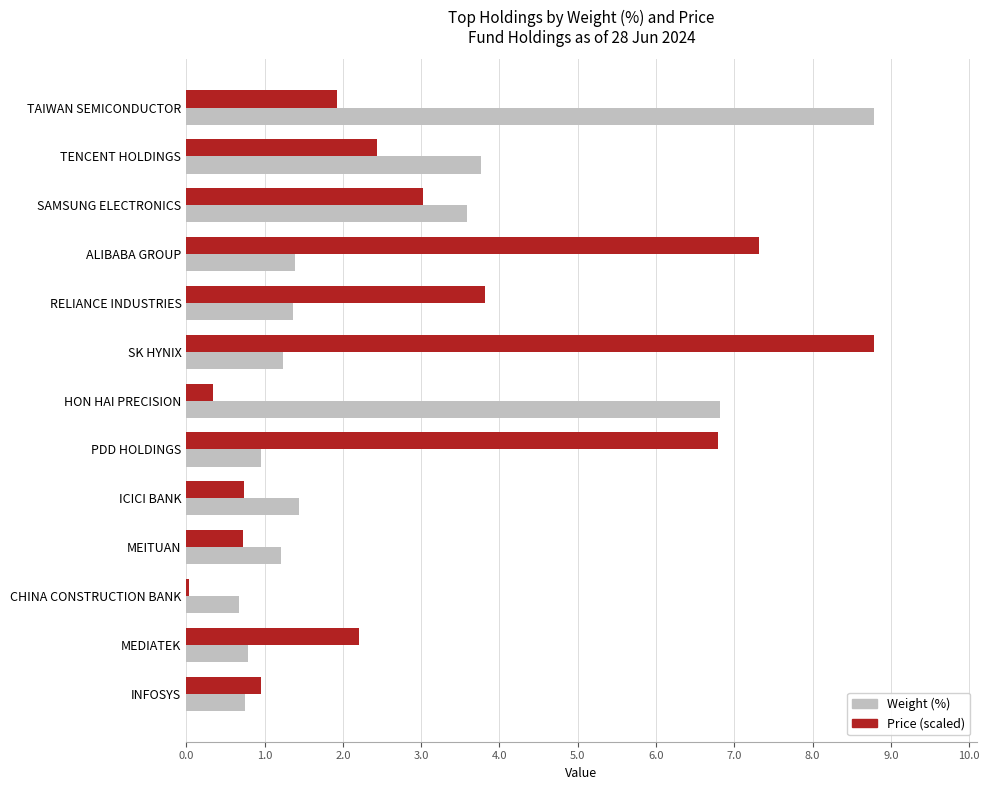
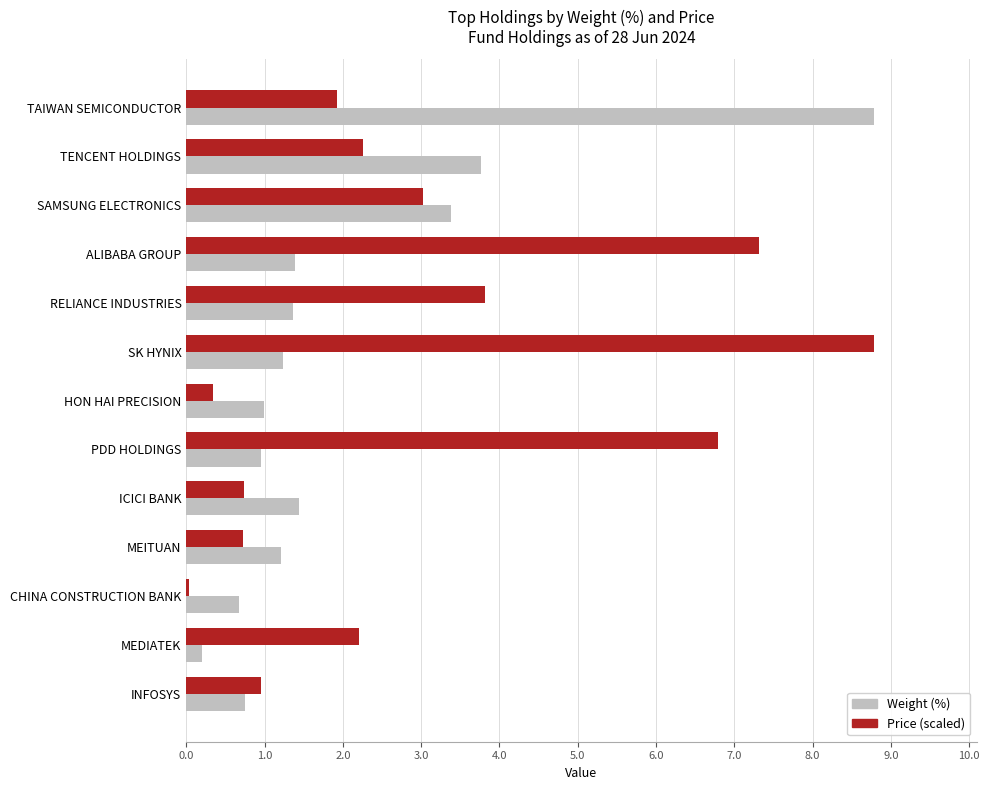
  {
    "Weight (%)": {
      "TAIWAN SEMICONDUCTOR": 8.8,
      "TENCENT HOLDINGS": 3.8,
-     "SAMSUNG ELECTRONICS": 3.6,
+     "SAMSUNG ELECTRONICS": 3.4,
      "ALIBABA GROUP": 1.4,
      "RELIANCE INDUSTRIES": 1.4,
      "SK HYNIX": 1.2,
-     "HON HAI PRECISION": 6.8,
+     "HON HAI PRECISION": 1.0,
      "PDD HOLDINGS": 1.0,
      "ICICI BANK": 1.4,
      "MEITUAN": 1.2,
      "CHINA CONSTRUCTION BANK": 0.7,
-     "MEDIATEK": 0.8,
+     "MEDIATEK": 0.2,
      "INFOSYS": 0.8
    },
    "Price (scaled)": {
      "TAIWAN SEMICONDUCTOR": 1.9,
-     "TENCENT HOLDINGS": 2.4,
+     "TENCENT HOLDINGS": 2.3,
      "SAMSUNG ELECTRONICS": 3.0,
      "ALIBABA GROUP": 7.3,
      "RELIANCE INDUSTRIES": 3.8,
      "SK HYNIX": 8.8,
      "HON HAI PRECISION": 0.3,
      "PDD HOLDINGS": 6.8,
      "ICICI BANK": 0.7,
      "MEITUAN": 0.7,
      "CHINA CONSTRUCTION BANK": 0.0,
      "MEDIATEK": 2.2,
      "INFOSYS": 1.0
    }
  }
